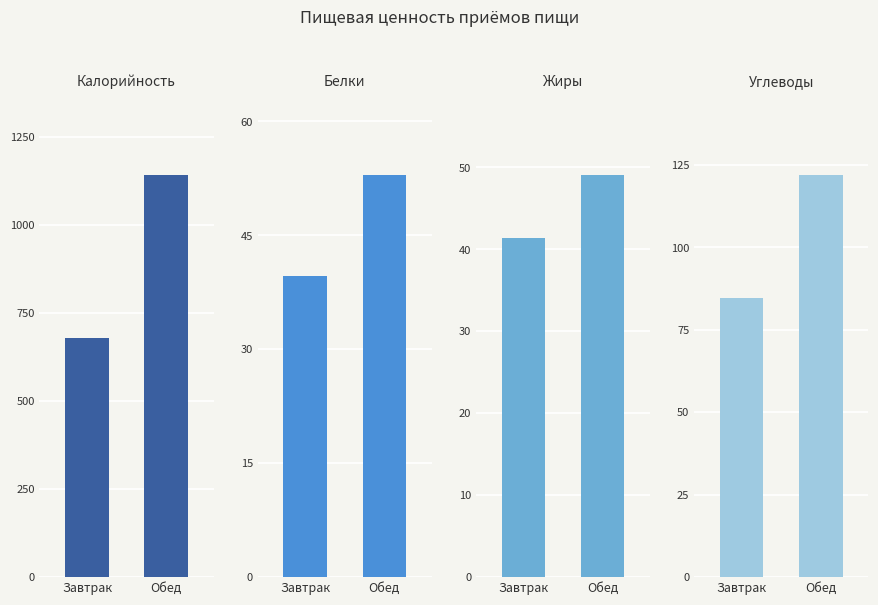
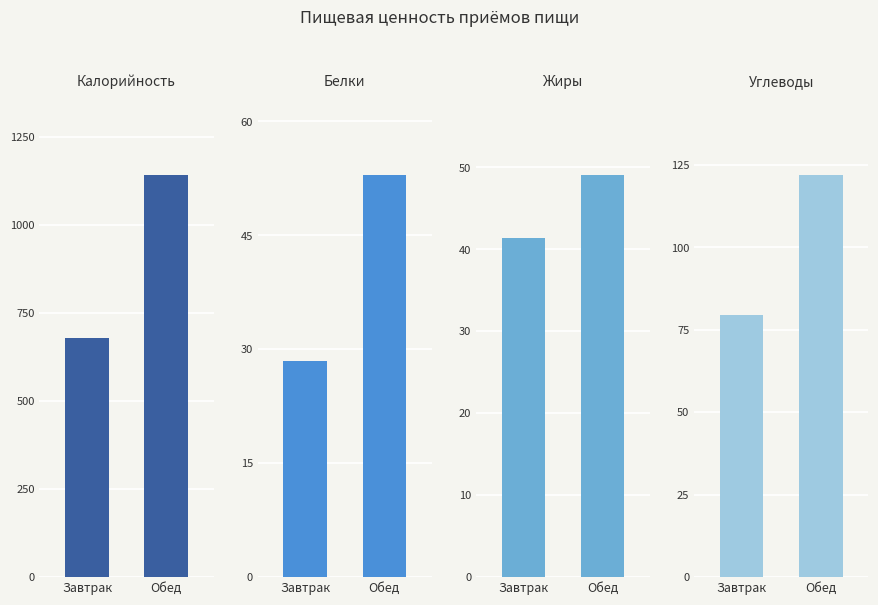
  {
    "Калорийность": {
      "Завтрак": 680,
      "Обед": 1140
    },
    "Белки": {
-     "Завтрак": 40,
+     "Завтрак": 28,
      "Обед": 53
    },
    "Жиры": {
      "Завтрак": 41,
      "Обед": 49
    },
    "Углеводы": {
-     "Завтрак": 85,
+     "Завтрак": 80,
      "Обед": 122
    }
  }
